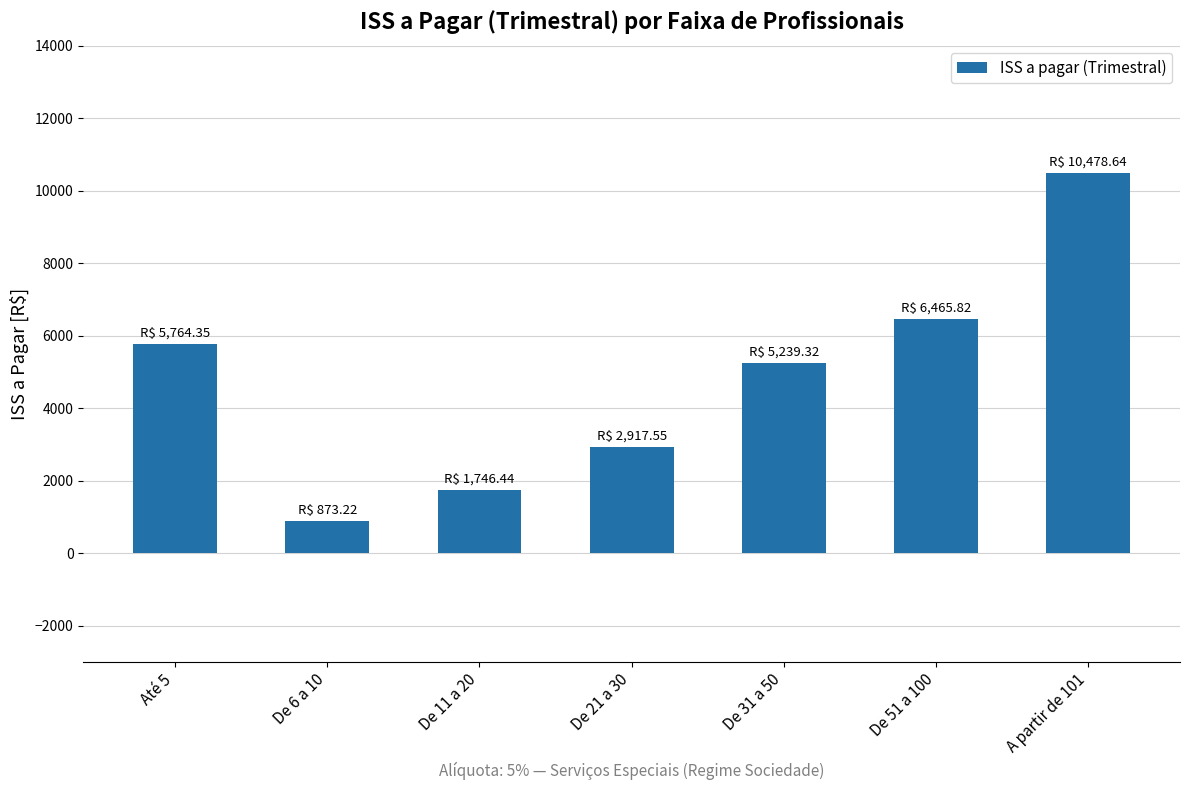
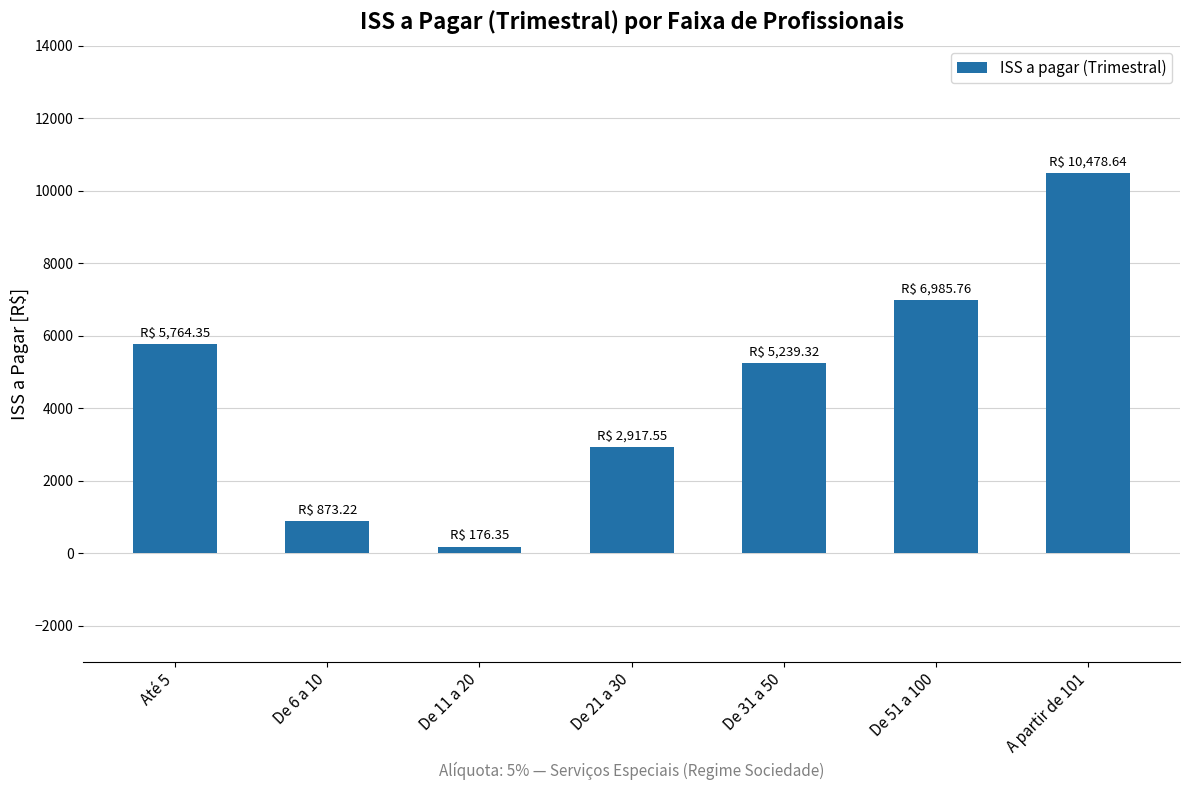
  {
    "Até 5": "5,764.35",
    "De 6 a 10": "873.22",
-   "De 11 a 20": "1,746.44",
+   "De 11 a 20": "176.35",
    "De 21 a 30": "2,917.55",
    "De 31 a 50": "5,239.32",
-   "De 51 a 100": "6,465.82",
+   "De 51 a 100": "6,985.76",
    "A partir de 101": "10,478.64"
  }
